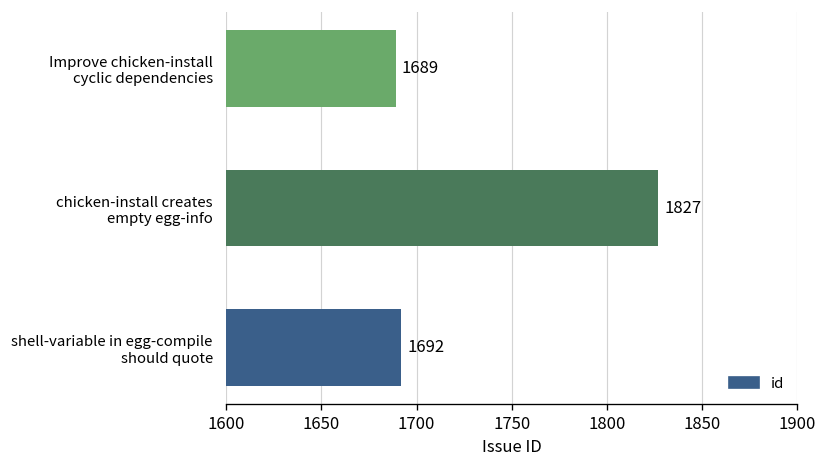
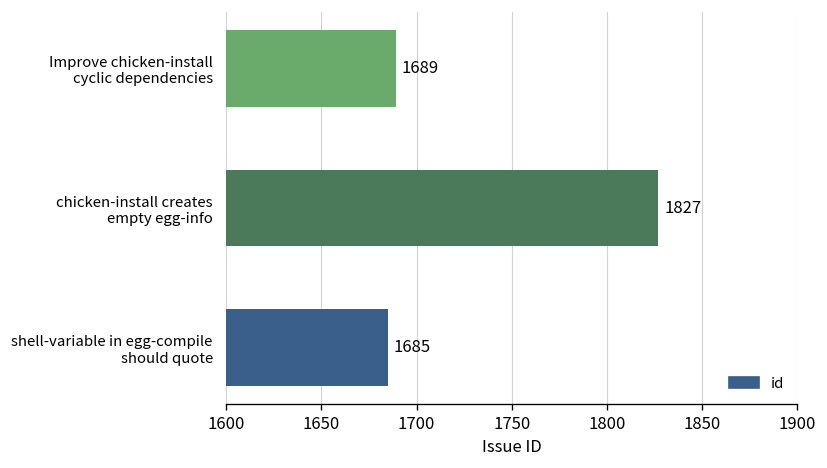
  {
    "Improve chicken-install cyclic dependencies": 1689,
    "chicken-install creates empty egg-info": 1827,
-   "shell-variable in egg-compile should quote": 1692
+   "shell-variable in egg-compile should quote": 1685
  }
